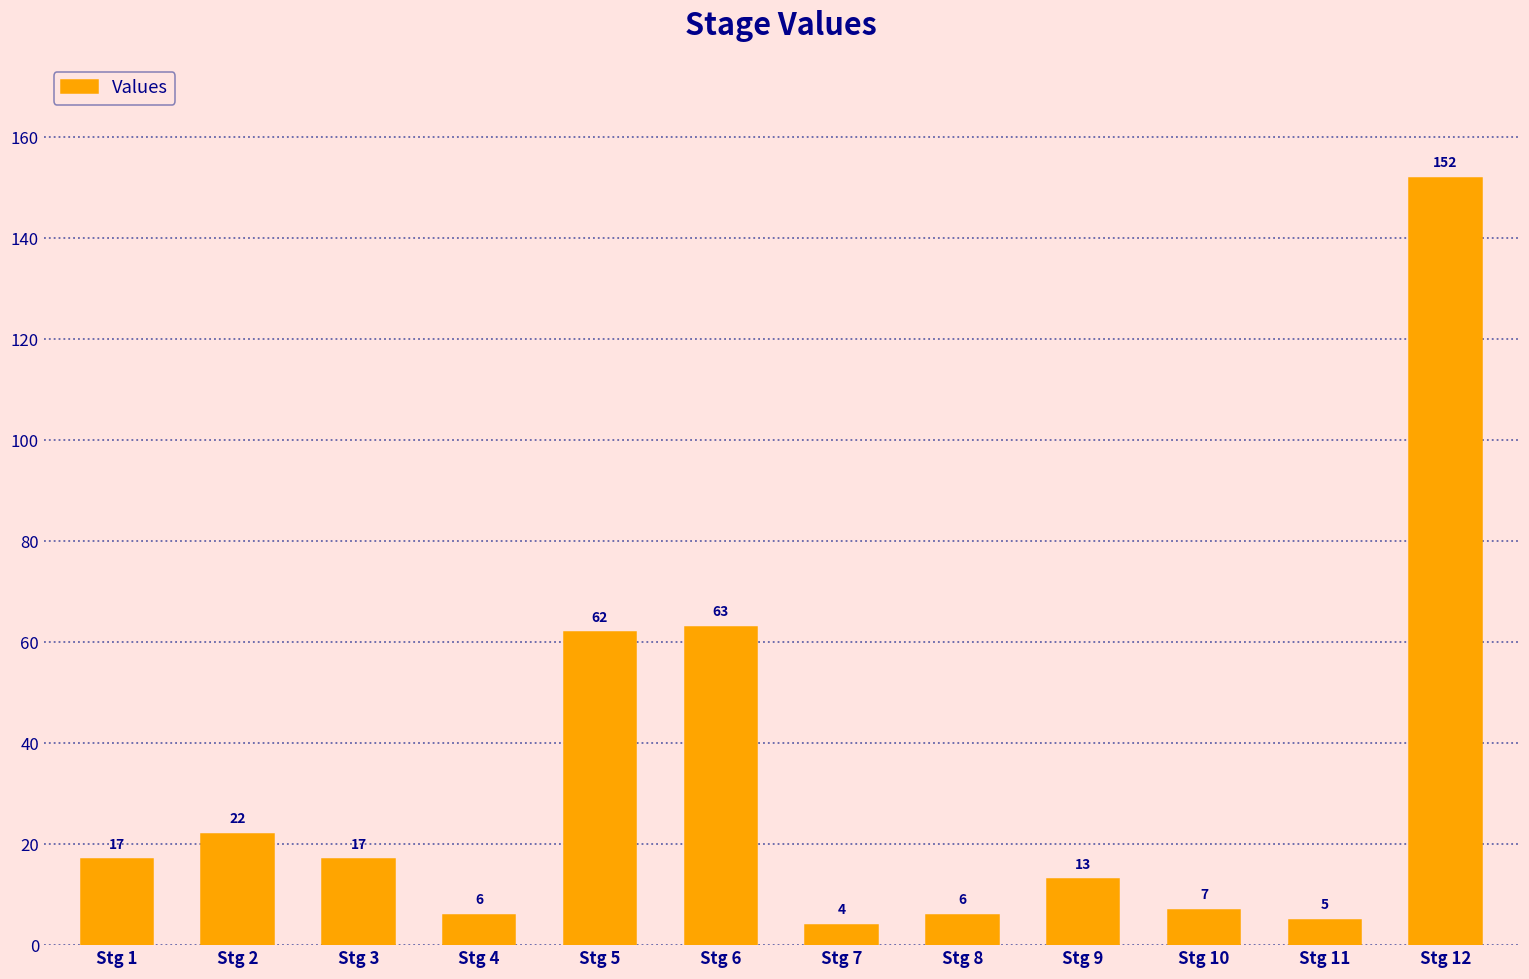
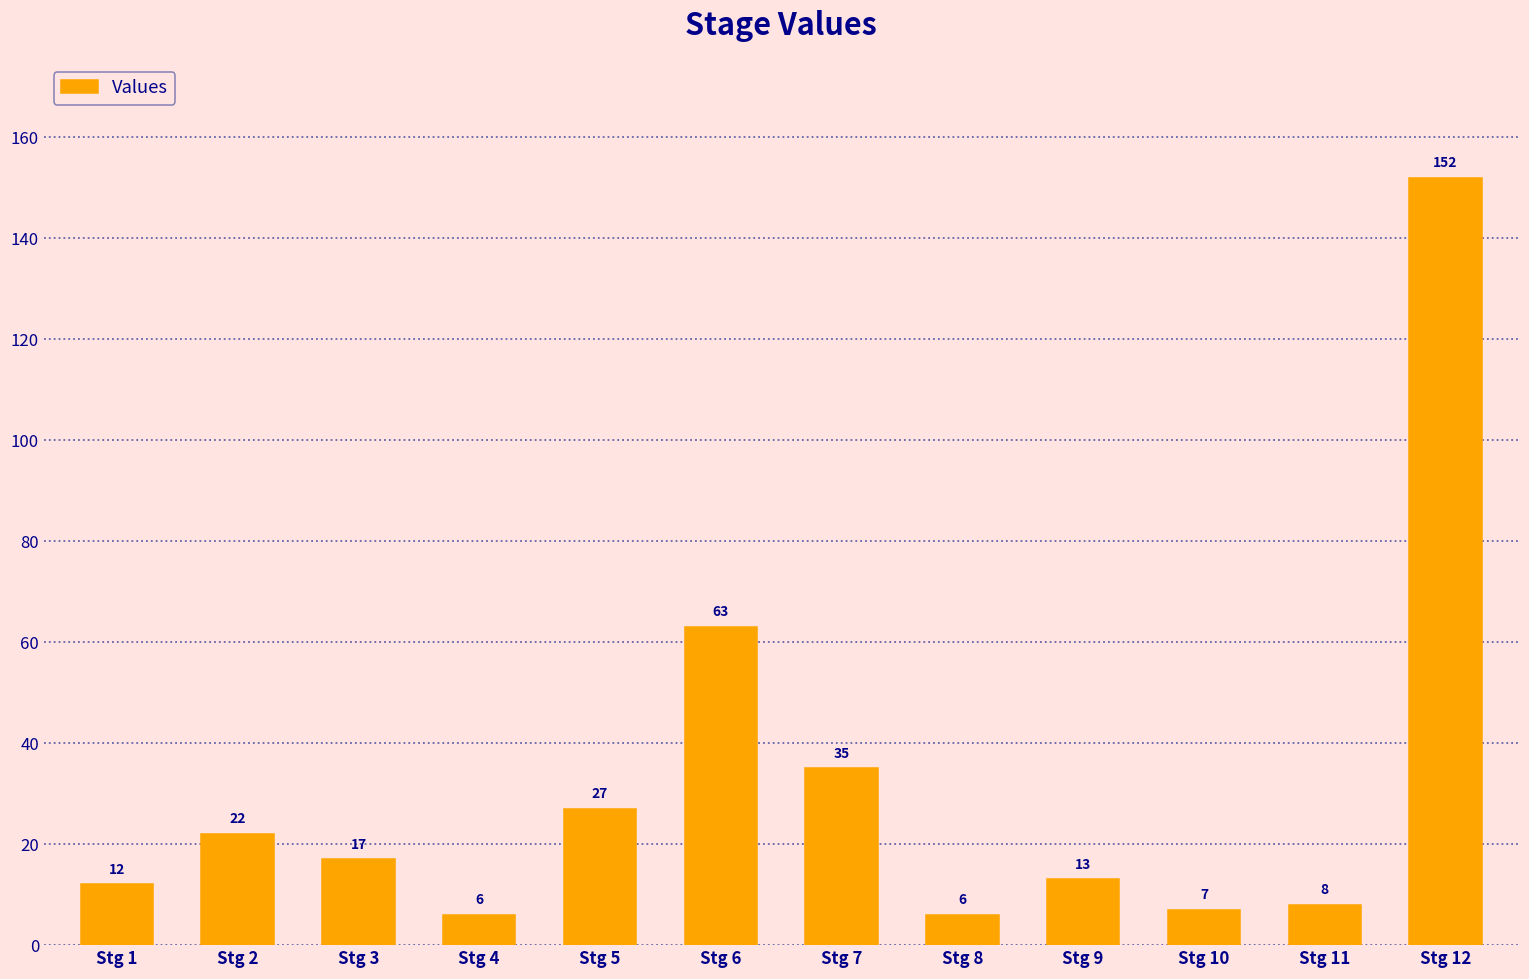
  {
-   "Stg 1": 17,
+   "Stg 1": 12,
    "Stg 2": 22,
    "Stg 3": 17,
    "Stg 4": 6,
-   "Stg 5": 62,
+   "Stg 5": 27,
    "Stg 6": 63,
-   "Stg 7": 4,
+   "Stg 7": 35,
    "Stg 8": 6,
    "Stg 9": 13,
    "Stg 10": 7,
-   "Stg 11": 5,
+   "Stg 11": 8,
    "Stg 12": 152
  }
